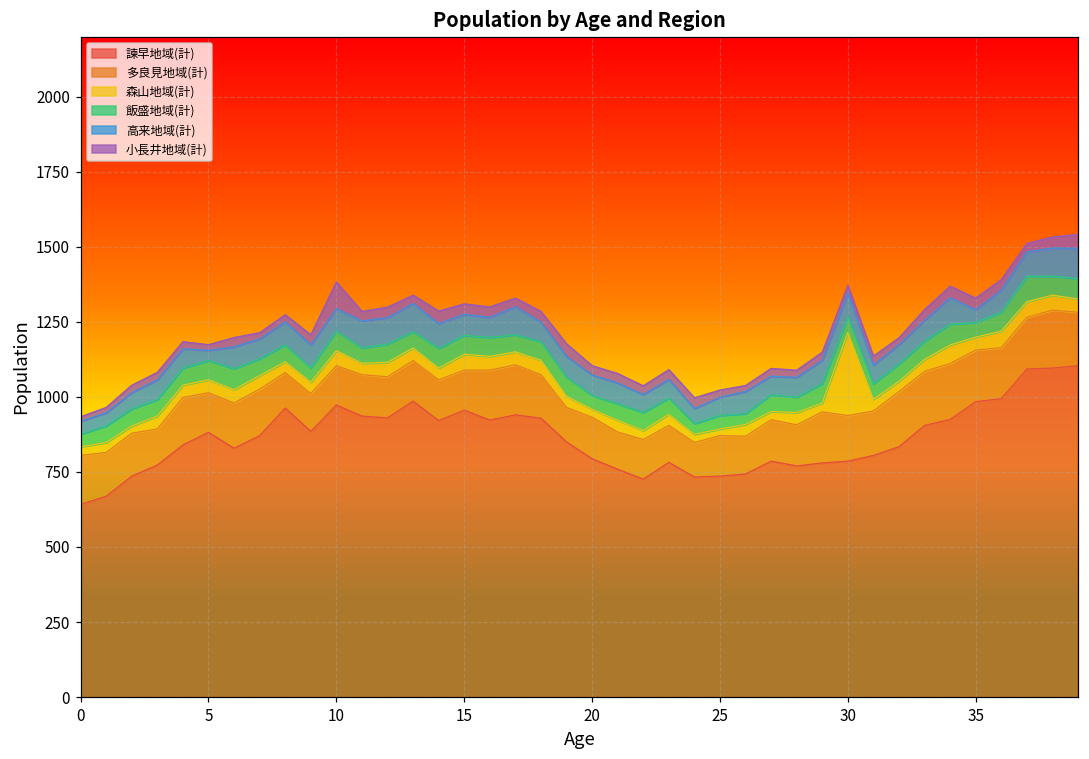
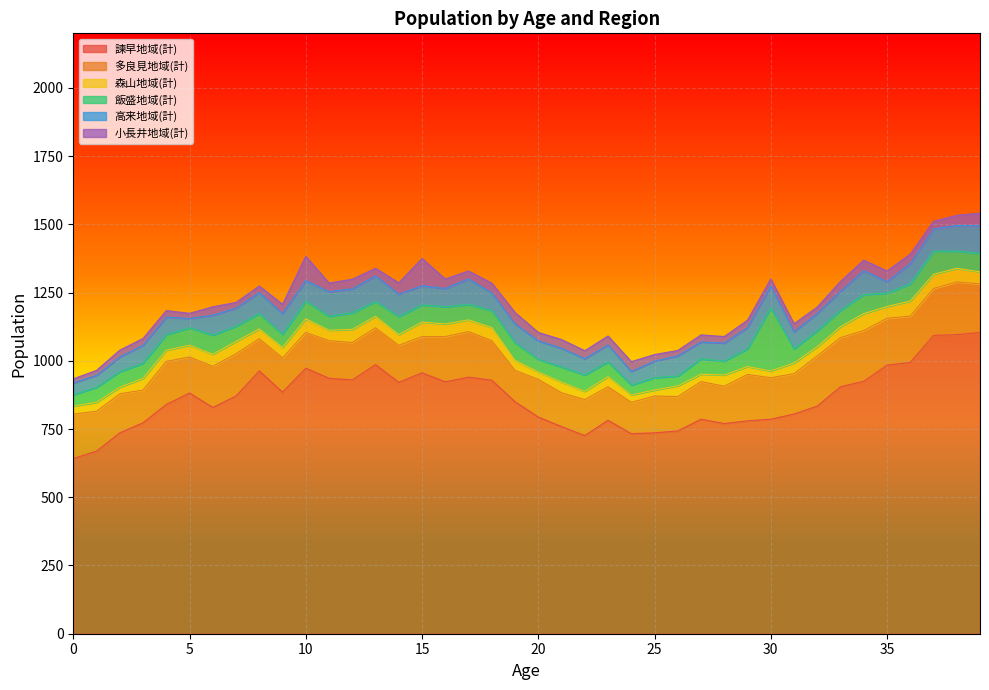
  {
    "森山地域(計)": {
      "0": 30,
      "5": 40,
      "10": 50,
      "15": 50,
      "20": 30,
      "25": 20,
-     "30": 280,
+     "30": 30,
      "35": 40
    },
    "飯盛地域(計)": {
      "0": 40,
      "5": 60,
      "10": 70,
      "15": 60,
      "20": 50,
      "25": 50,
-     "30": 50,
+     "30": 230,
      "35": 50
    },
    "高来地域(計)": {
      "0": 40,
      "5": 30,
      "10": 80,
      "15": 70,
      "20": 70,
      "25": 60,
      "30": 80,
      "35": 40
    },
    "小長井地域(計)": {
      "0": 20,
      "5": 20,
      "10": 90,
-     "15": 40,
+     "15": 100,
      "20": 30,
      "25": 20,
      "30": 30,
      "35": 40
    }
  }
